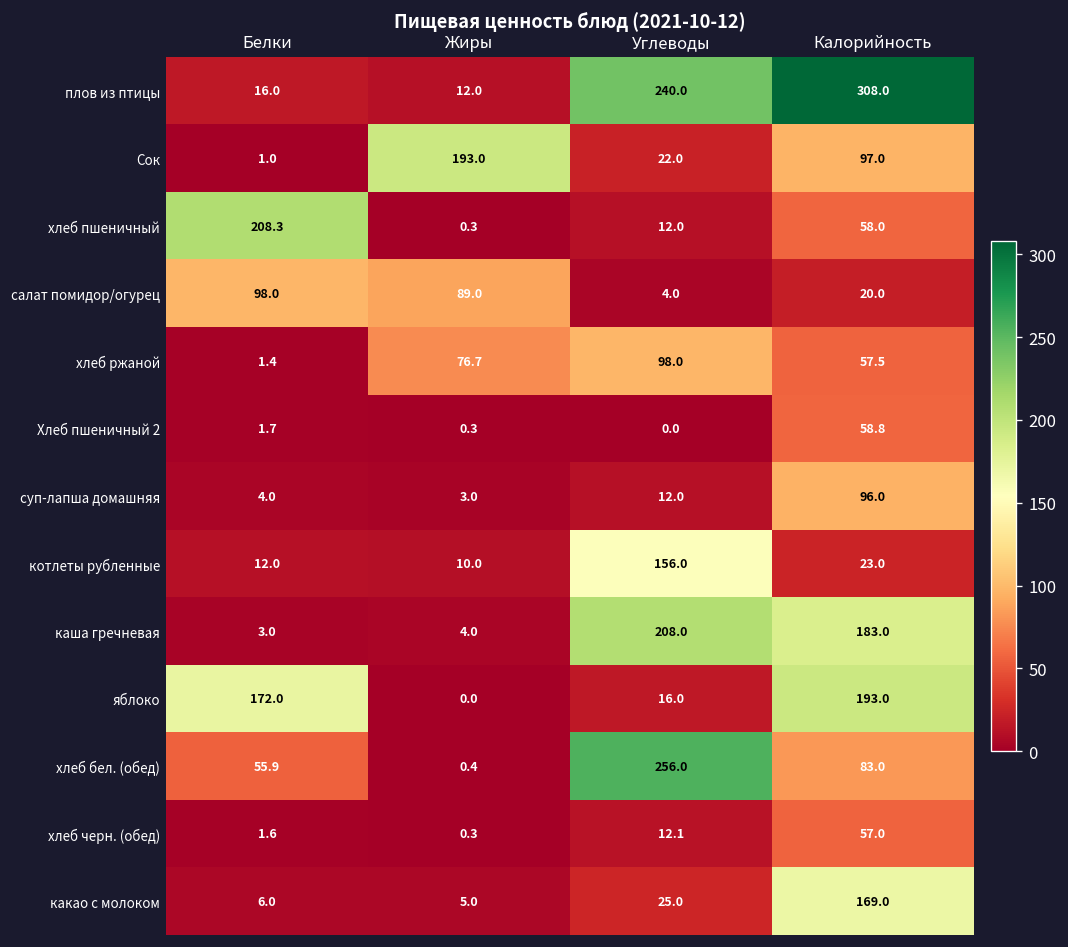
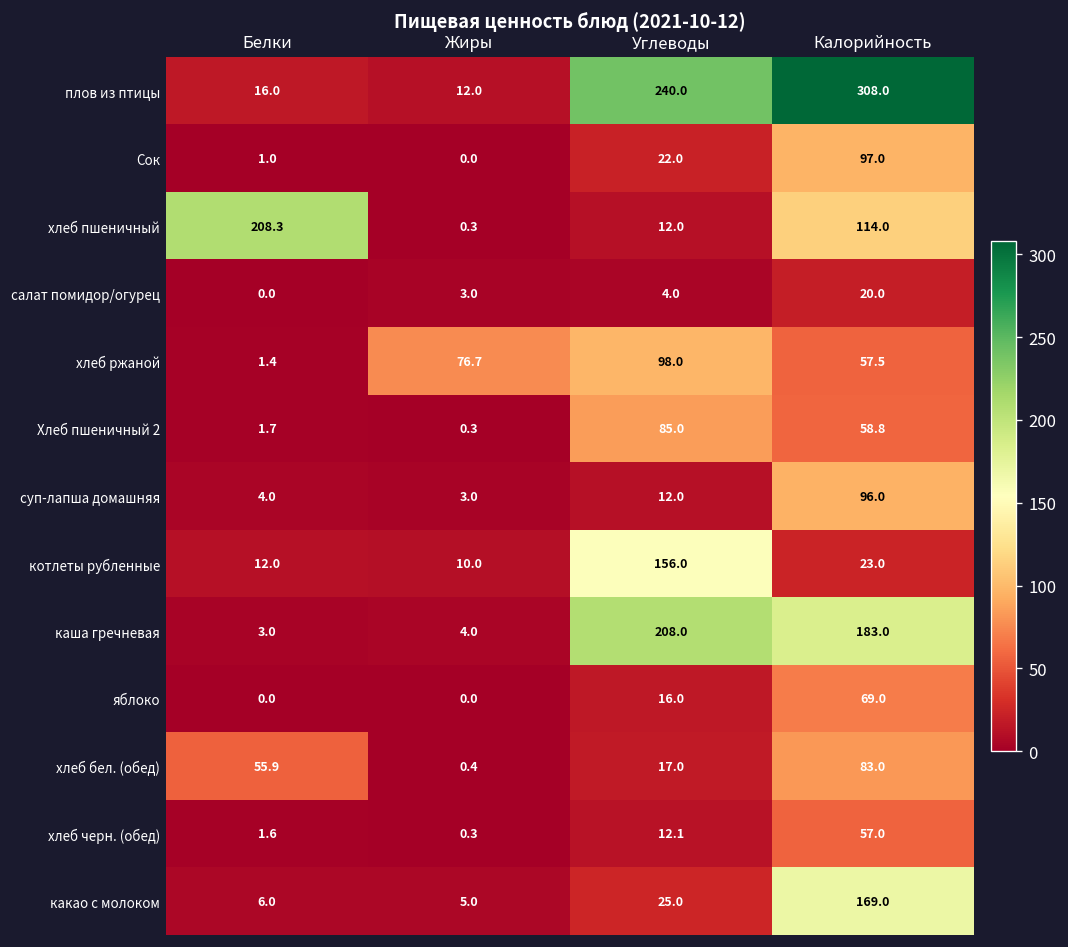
  {
    "плов из птицы": {
      "Белки": 16.0,
      "Жиры": 12.0,
      "Углеводы": 240.0,
      "Калорийность": 308.0
    },
    "Сок": {
      "Белки": 1.0,
-     "Жиры": 193.0,
+     "Жиры": 0.0,
      "Углеводы": 22.0,
      "Калорийность": 97.0
    },
    "хлеб пшеничный": {
      "Белки": 208.3,
      "Жиры": 0.3,
      "Углеводы": 12.0,
-     "Калорийность": 58.0
+     "Калорийность": 114.0
    },
    "салат помидор/огурец": {
-     "Белки": 98.0,
-     "Жиры": 89.0,
+     "Белки": 0.0,
+     "Жиры": 3.0,
      "Углеводы": 4.0,
      "Калорийность": 20.0
    },
    "хлеб ржаной": {
      "Белки": 1.4,
      "Жиры": 76.7,
      "Углеводы": 98.0,
      "Калорийность": 57.5
    },
    "Хлеб пшеничный 2": {
      "Белки": 1.7,
      "Жиры": 0.3,
-     "Углеводы": 0.0,
+     "Углеводы": 85.0,
      "Калорийность": 58.8
    },
    "суп-лапша домашняя": {
      "Белки": 4.0,
      "Жиры": 3.0,
      "Углеводы": 12.0,
      "Калорийность": 96.0
    },
    "котлеты рубленные": {
      "Белки": 12.0,
      "Жиры": 10.0,
      "Углеводы": 156.0,
      "Калорийность": 23.0
    },
    "каша гречневая": {
      "Белки": 3.0,
      "Жиры": 4.0,
      "Углеводы": 208.0,
      "Калорийность": 183.0
    },
    "яблоко": {
-     "Белки": 172.0,
+     "Белки": 0.0,
      "Жиры": 0.0,
      "Углеводы": 16.0,
-     "Калорийность": 193.0
+     "Калорийность": 69.0
    },
    "хлеб бел. (обед)": {
      "Белки": 55.9,
      "Жиры": 0.4,
-     "Углеводы": 256.0,
+     "Углеводы": 17.0,
      "Калорийность": 83.0
    },
    "хлеб черн. (обед)": {
      "Белки": 1.6,
      "Жиры": 0.3,
      "Углеводы": 12.1,
      "Калорийность": 57.0
    },
    "какао с молоком": {
      "Белки": 6.0,
      "Жиры": 5.0,
      "Углеводы": 25.0,
      "Калорийность": 169.0
    }
  }
